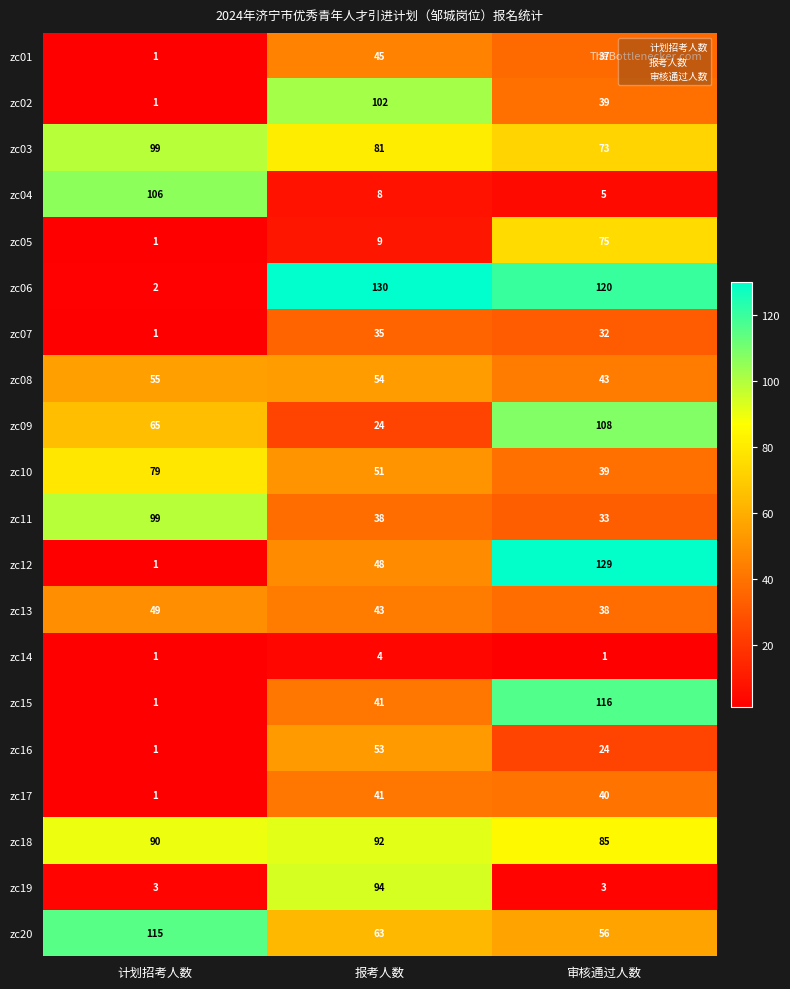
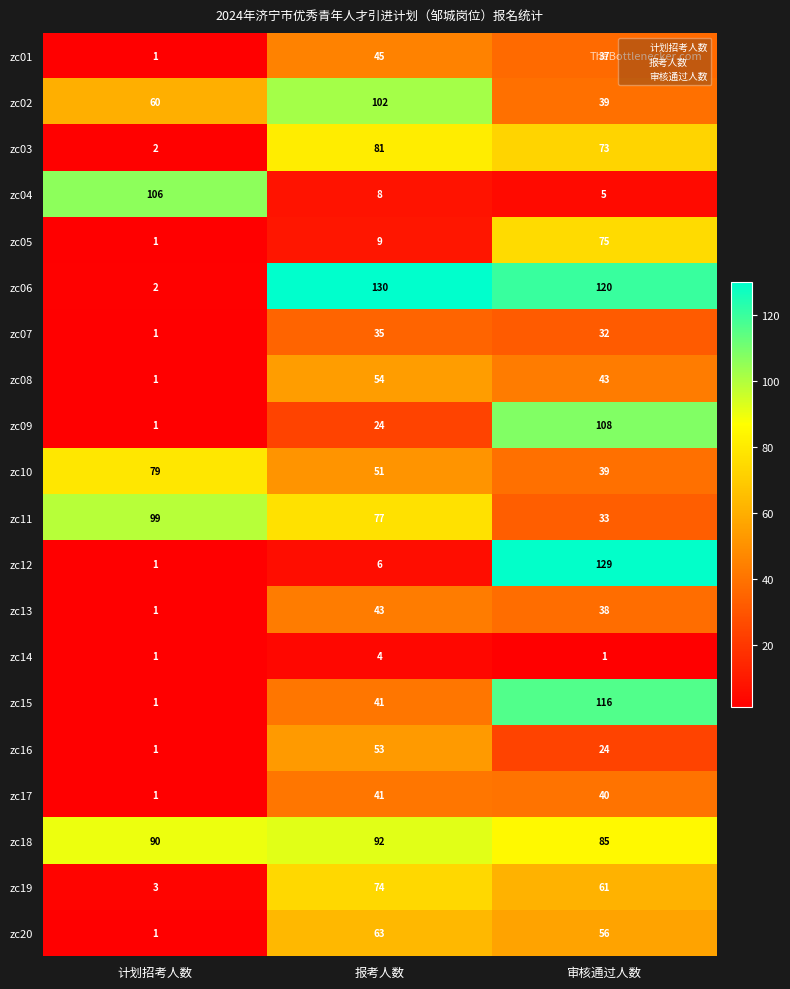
  {
    "zc01": {
      "计划招考人数": 1,
      "报考人数": 45
    },
    "zc02": {
-     "计划招考人数": 1,
+     "计划招考人数": 60,
      "报考人数": 102,
      "审核通过人数": 39
    },
    "zc03": {
-     "计划招考人数": 99,
+     "计划招考人数": 2,
      "报考人数": 81,
      "审核通过人数": 73
    },
    "zc04": {
      "计划招考人数": 106,
      "报考人数": 8,
      "审核通过人数": 5
    },
    "zc05": {
      "计划招考人数": 1,
      "报考人数": 9,
      "审核通过人数": 75
    },
    "zc06": {
      "计划招考人数": 2,
      "报考人数": 130,
      "审核通过人数": 120
    },
    "zc07": {
      "计划招考人数": 1,
      "报考人数": 35,
      "审核通过人数": 32
    },
    "zc08": {
-     "计划招考人数": 55,
+     "计划招考人数": 1,
      "报考人数": 54,
      "审核通过人数": 43
    },
    "zc09": {
-     "计划招考人数": 65,
+     "计划招考人数": 1,
      "报考人数": 24,
      "审核通过人数": 108
    },
    "zc10": {
      "计划招考人数": 79,
      "报考人数": 51,
      "审核通过人数": 39
    },
    "zc11": {
      "计划招考人数": 99,
-     "报考人数": 38,
+     "报考人数": 77,
      "审核通过人数": 33
    },
    "zc12": {
      "计划招考人数": 1,
-     "报考人数": 48,
+     "报考人数": 6,
      "审核通过人数": 129
    },
    "zc13": {
-     "计划招考人数": 49,
+     "计划招考人数": 1,
      "报考人数": 43,
      "审核通过人数": 38
    },
    "zc14": {
      "计划招考人数": 1,
      "报考人数": 4,
      "审核通过人数": 1
    },
    "zc15": {
      "计划招考人数": 1,
      "报考人数": 41,
      "审核通过人数": 116
    },
    "zc16": {
      "计划招考人数": 1,
      "报考人数": 53,
      "审核通过人数": 24
    },
    "zc17": {
      "计划招考人数": 1,
      "报考人数": 41,
      "审核通过人数": 40
    },
    "zc18": {
      "计划招考人数": 90,
      "报考人数": 92,
      "审核通过人数": 85
    },
    "zc19": {
      "计划招考人数": 3,
-     "报考人数": 94,
-     "审核通过人数": 3
+     "报考人数": 74,
+     "审核通过人数": 61
    },
    "zc20": {
-     "计划招考人数": 115,
+     "计划招考人数": 1,
      "报考人数": 63,
      "审核通过人数": 56
    }
  }
